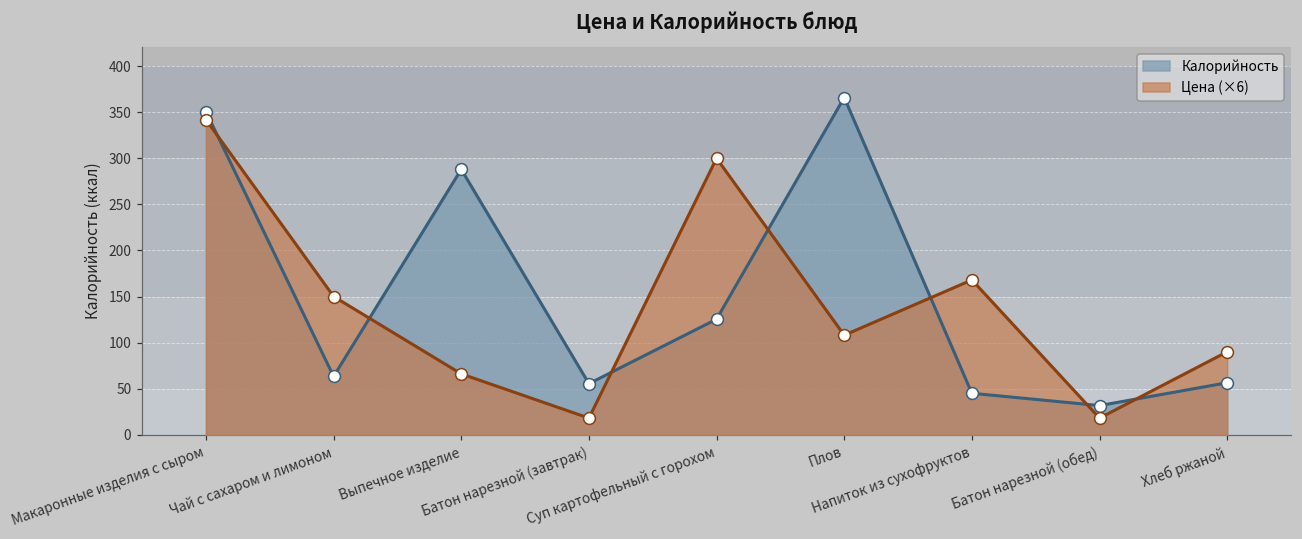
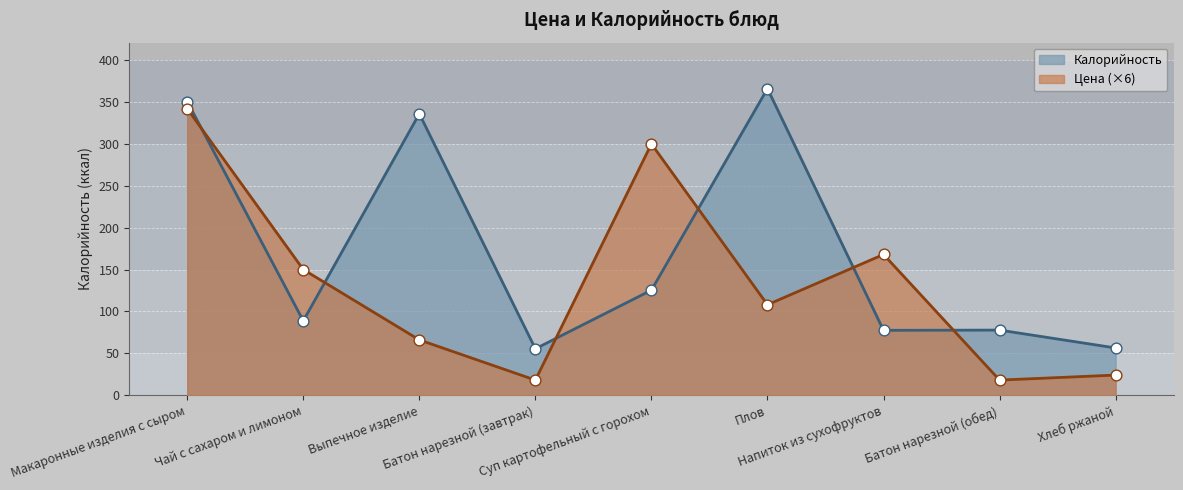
  {
    "Калорийность": {
      "Макаронные изделия с сыром": 350,
-     "Чай с сахаром и лимоном": 60,
-     "Выпечное изделие": 290,
+     "Чай с сахаром и лимоном": 90,
+     "Выпечное изделие": 340,
      "Батон нарезной (завтрак)": 60,
      "Суп картофельный с горохом": 130,
      "Плов": 370,
-     "Напиток из сухофруктов": 40,
-     "Батон нарезной (обед)": 30,
+     "Напиток из сухофруктов": 80,
+     "Батон нарезной (обед)": 80,
      "Хлеб ржаной": 60
    },
    "Цена (×6)": {
      "Макаронные изделия с сыром": 340,
      "Чай с сахаром и лимоном": 150,
      "Выпечное изделие": 70,
      "Батон нарезной (завтрак)": 20,
      "Суп картофельный с горохом": 300,
      "Плов": 110,
      "Напиток из сухофруктов": 170,
      "Батон нарезной (обед)": 20,
-     "Хлеб ржаной": 90
+     "Хлеб ржаной": 20
    }
  }
